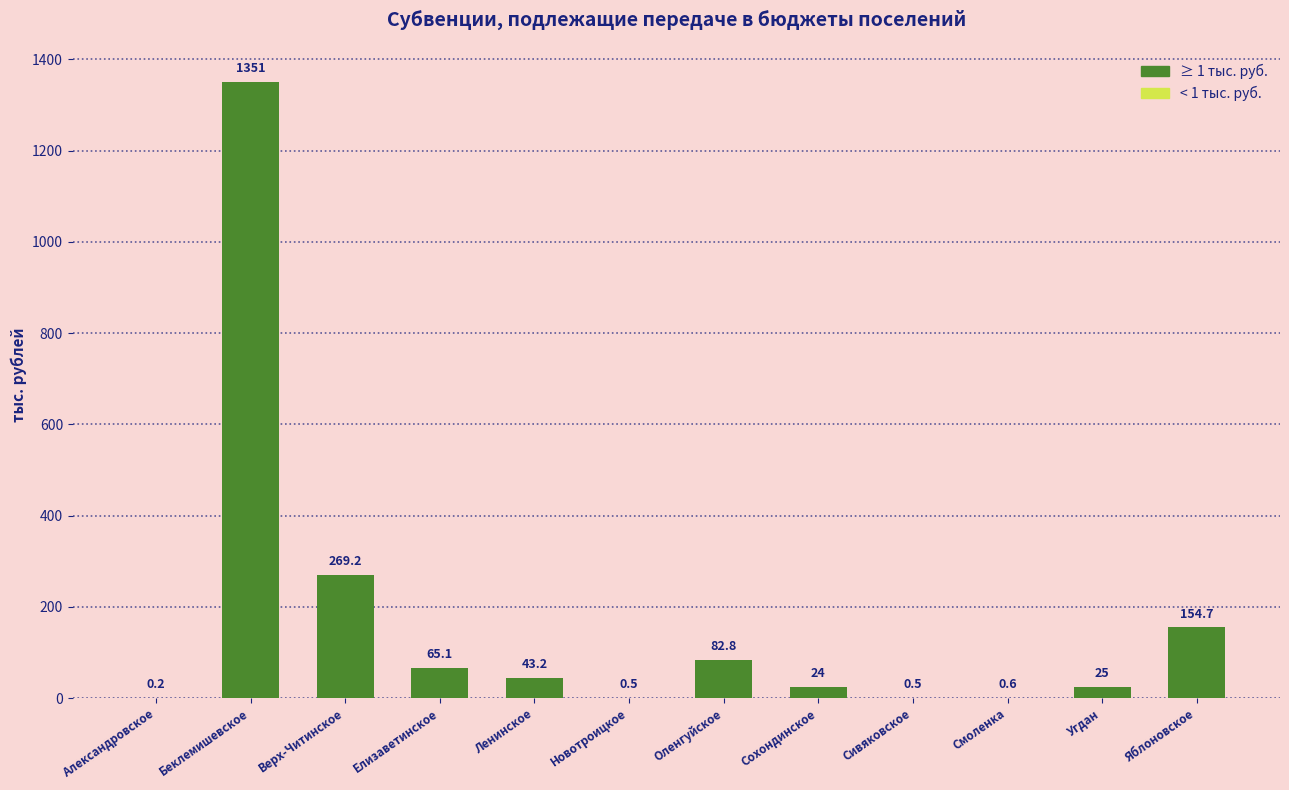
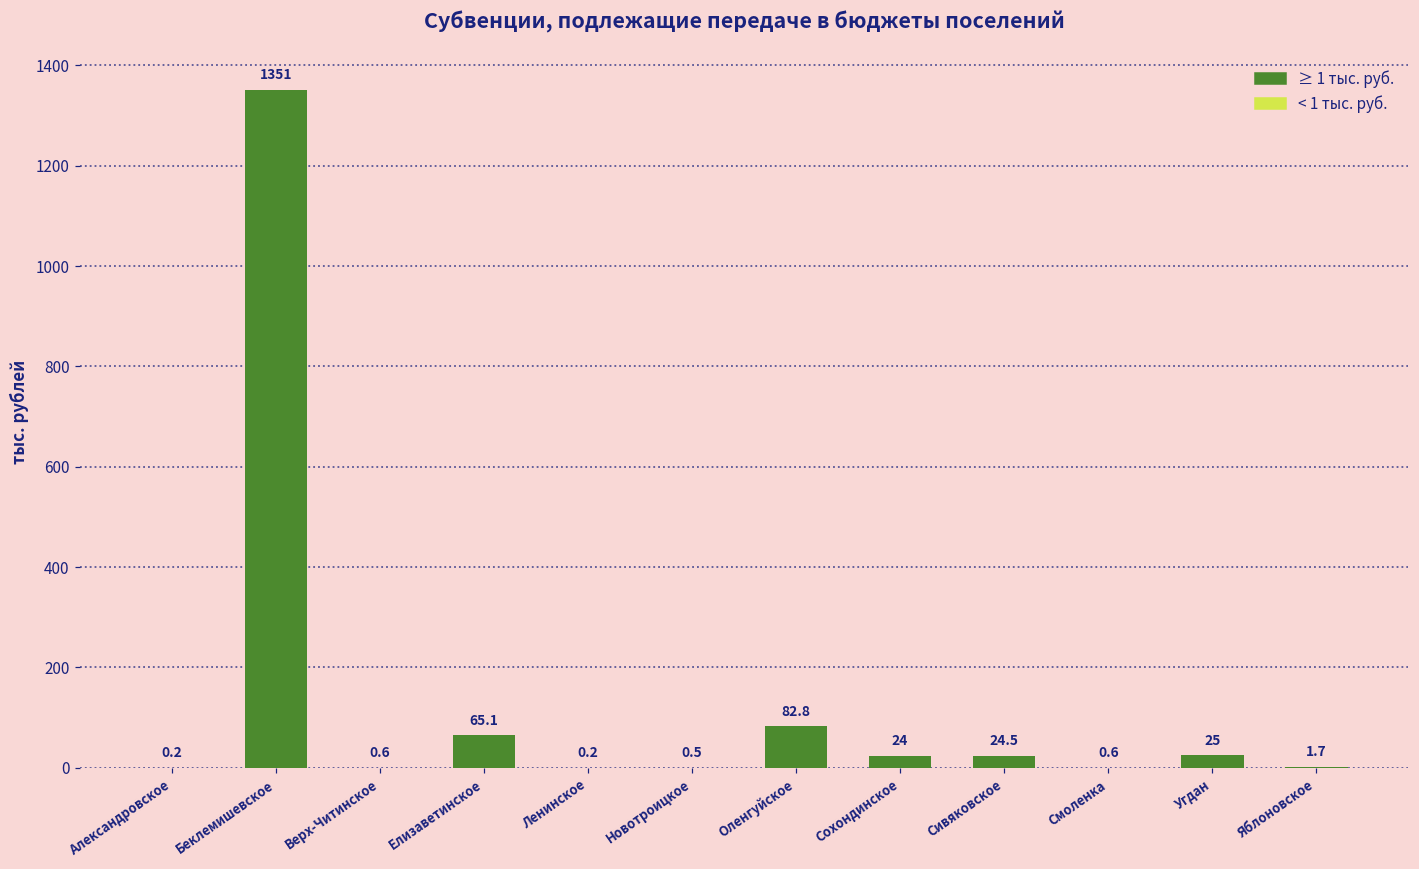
  {
    "Александровское": 0.2,
    "Беклемишевское": 1351,
-   "Верх-Читинское": 269.2,
+   "Верх-Читинское": 0.6,
    "Елизаветинское": 65.1,
-   "Ленинское": 43.2,
+   "Ленинское": 0.2,
    "Новотроицкое": 0.5,
    "Оленгуйское": 82.8,
    "Сохондинское": 24,
-   "Сивяковское": 0.5,
+   "Сивяковское": 24.5,
    "Смоленка": 0.6,
    "Угдан": 25,
-   "Яблоновское": 154.7
+   "Яблоновское": 1.7
  }
